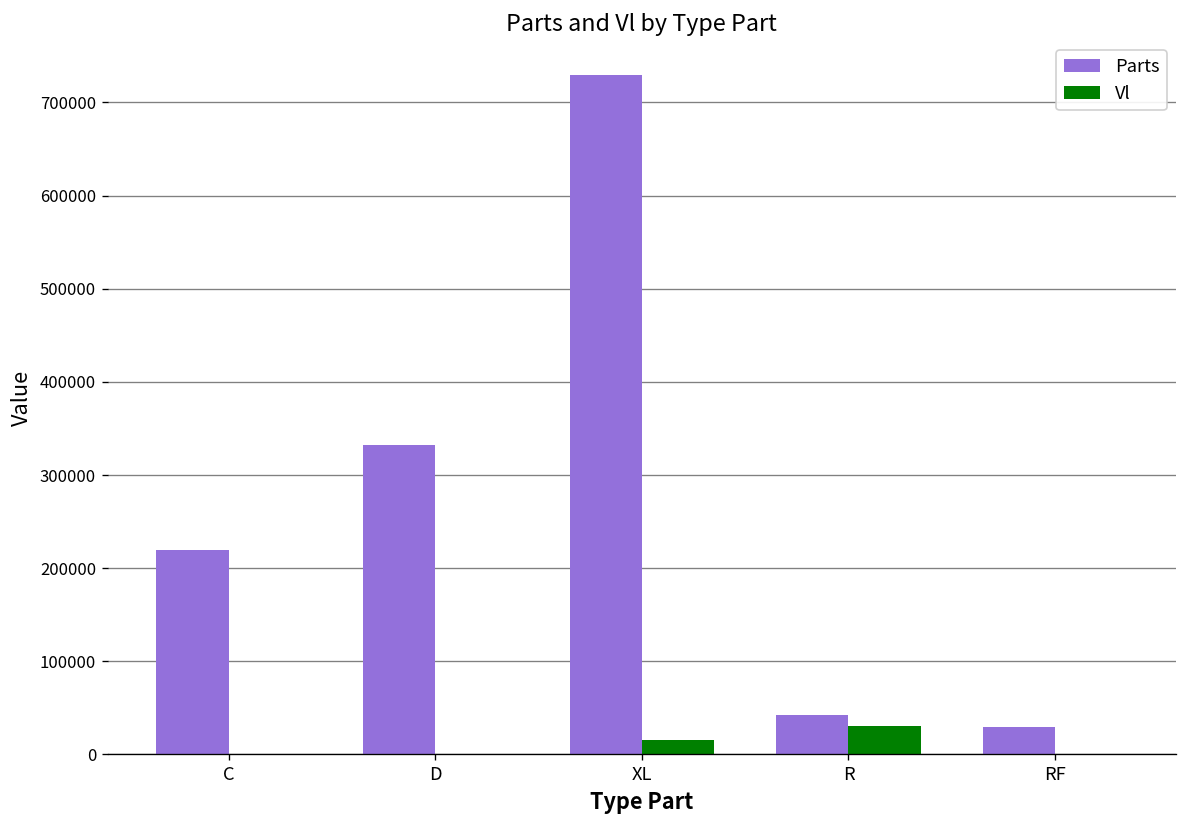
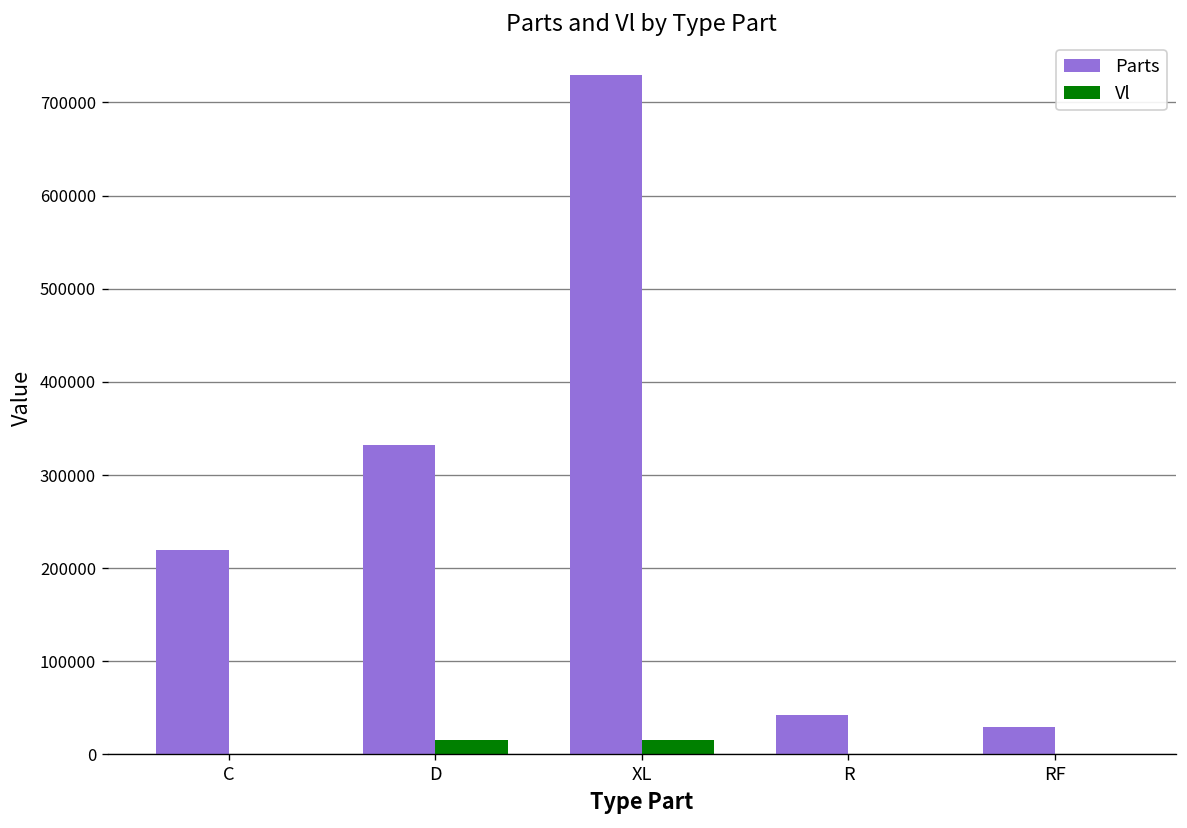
  {
    "Parts": {
      "C": 220000,
      "D": 330000,
      "XL": 730000,
      "R": 40000,
      "RF": 30000
    },
    "Vl": {
-     "D": 0,
+     "D": 20000,
      "XL": 20000,
-     "R": 30000
+     "R": 0
    }
  }
